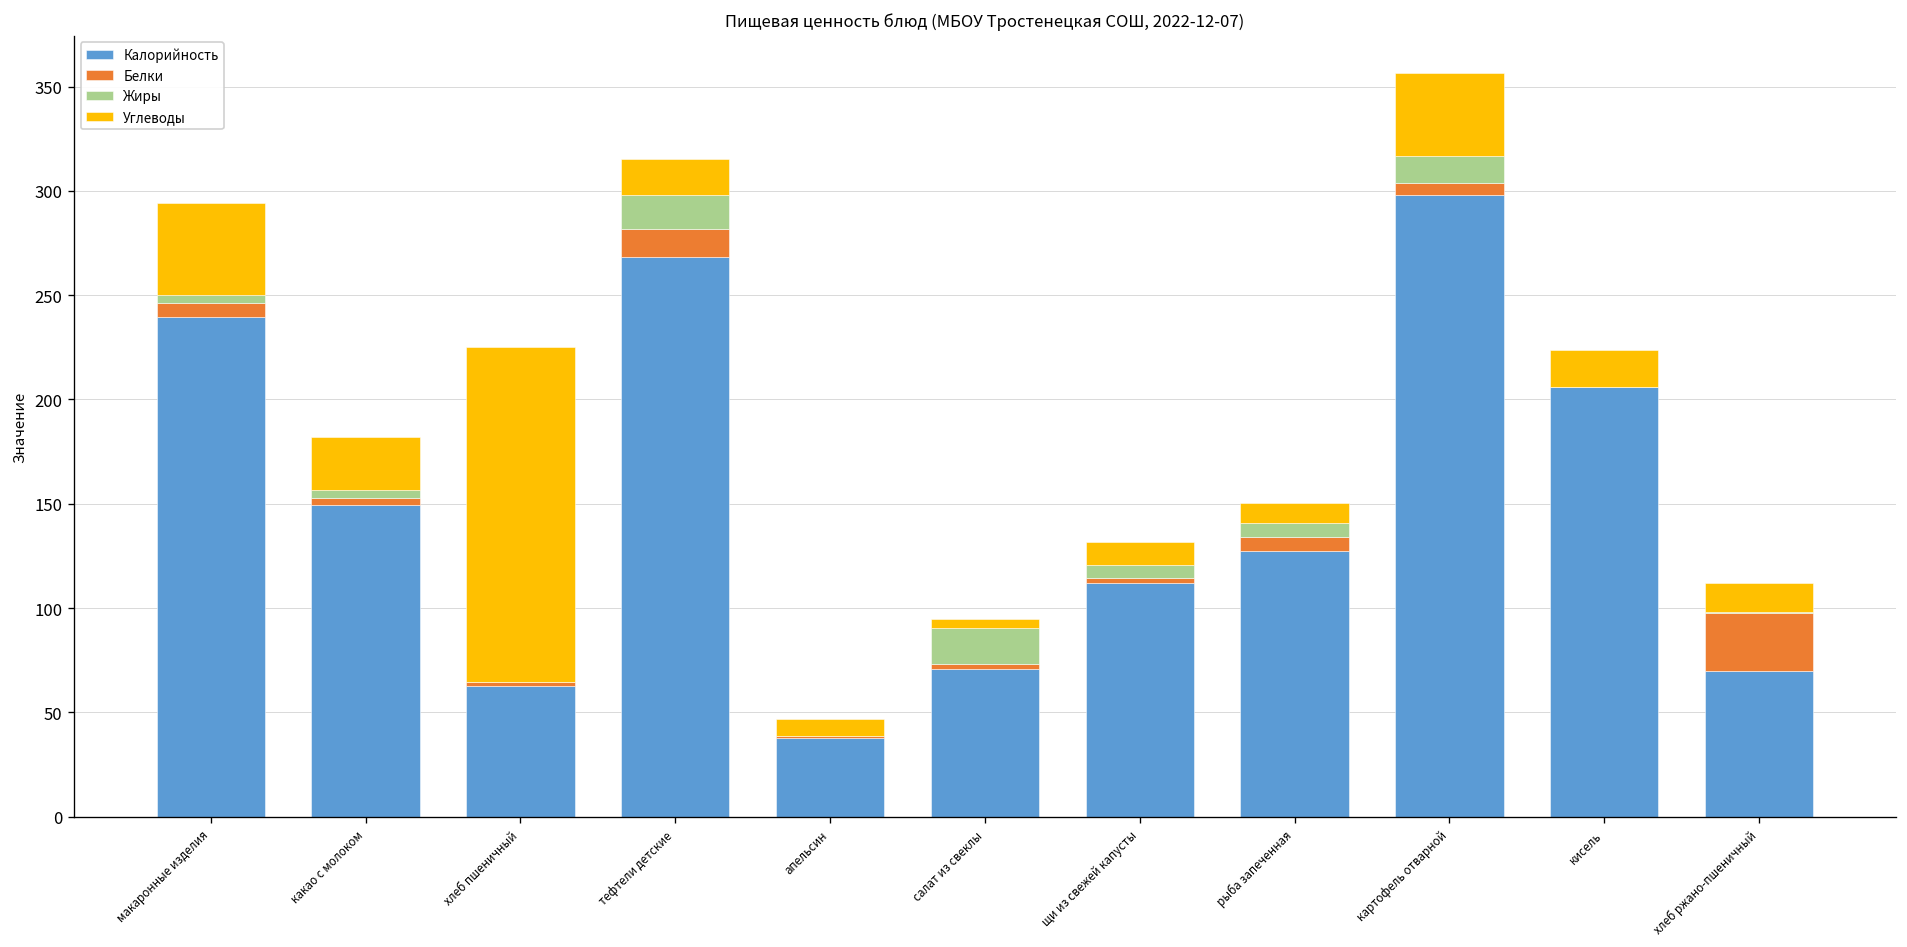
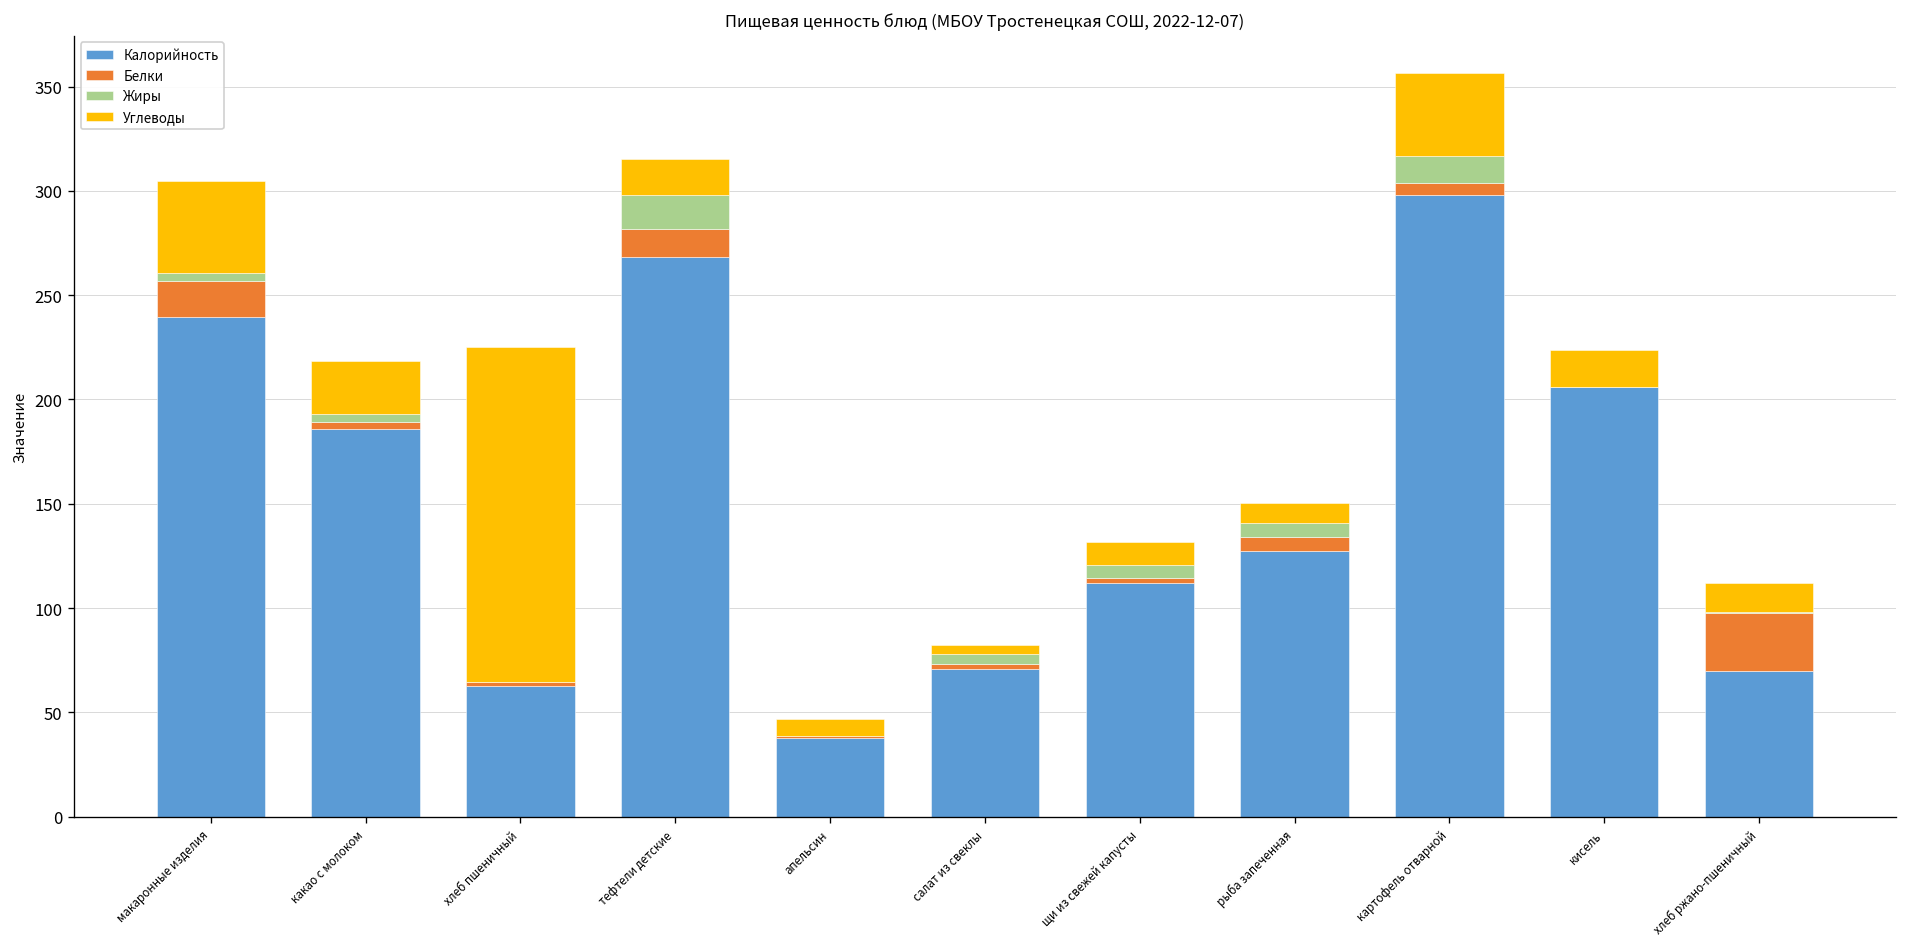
  {
    "Калорийность": {
      "макаронные изделия": 239,
-     "какао с молоком": 149,
+     "какао с молоком": 186,
      "хлеб пшеничный": 63,
      "тефтели детские": 268,
      "апельсин": 38,
      "салат из свеклы": 71,
      "щи из свежей капусты": 112,
      "рыба запеченная": 127,
      "картофель отварной": 298,
      "кисель": 206,
      "хлеб ржано-пшеничный": 70
    },
    "Белки": {
-     "макаронные изделия": 7,
+     "макаронные изделия": 17,
      "какао с молоком": 4,
      "хлеб пшеничный": 2,
      "тефтели детские": 13,
      "салат из свеклы": 3,
      "щи из свежей капусты": 2,
      "рыба запеченная": 7,
      "картофель отварной": 6,
      "кисель": 0,
      "хлеб ржано-пшеничный": 28
    },
    "Жиры": {
      "макаронные изделия": 4,
      "какао с молоком": 4,
      "тефтели детские": 16,
-     "салат из свеклы": 17,
+     "салат из свеклы": 5,
      "щи из свежей капусты": 6,
      "рыба запеченная": 7,
      "картофель отварной": 13,
      "кисель": 0
    },
    "Углеводы": {
      "макаронные изделия": 44,
      "какао с молоком": 26,
      "хлеб пшеничный": 160,
      "тефтели детские": 17,
      "апельсин": 8,
      "салат из свеклы": 4,
      "щи из свежей капусты": 11,
      "рыба запеченная": 10,
      "картофель отварной": 40,
      "кисель": 18,
      "хлеб ржано-пшеничный": 14
    }
  }
